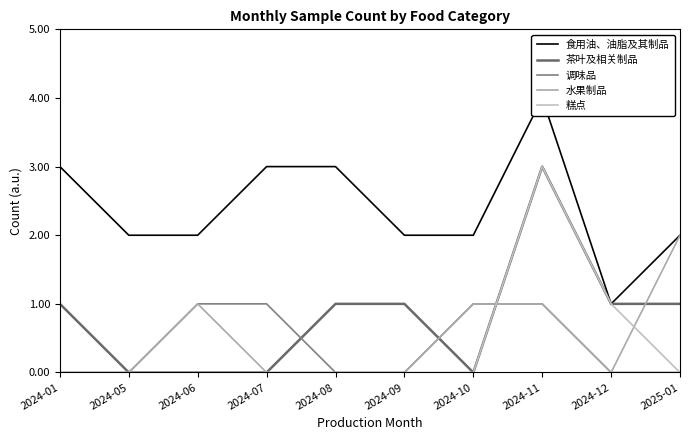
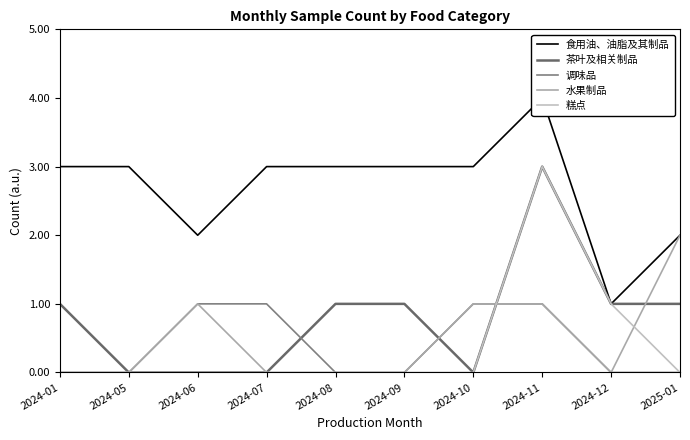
  {
    "食用油、油脂及其制品": {
      "2024-01": 3,
-     "2024-05": 2,
+     "2024-05": 3,
      "2024-06": 2,
      "2024-07": 3,
      "2024-08": 3,
-     "2024-09": 2,
-     "2024-10": 2
+     "2024-09": 3,
+     "2024-10": 3
    }
  }
